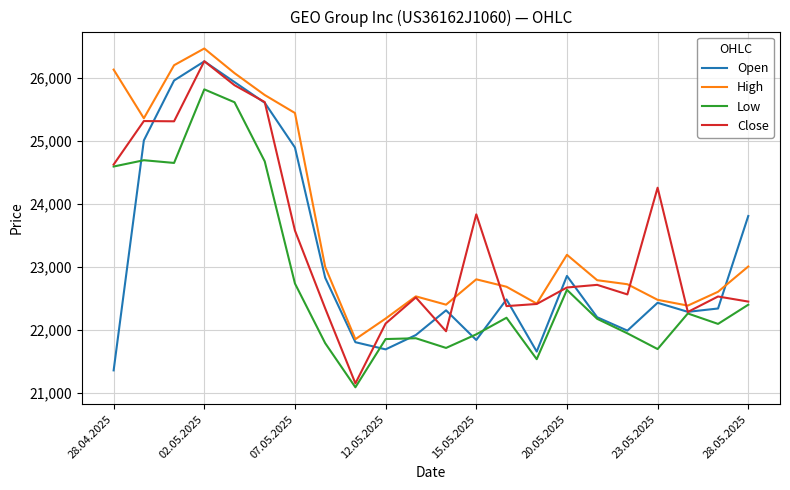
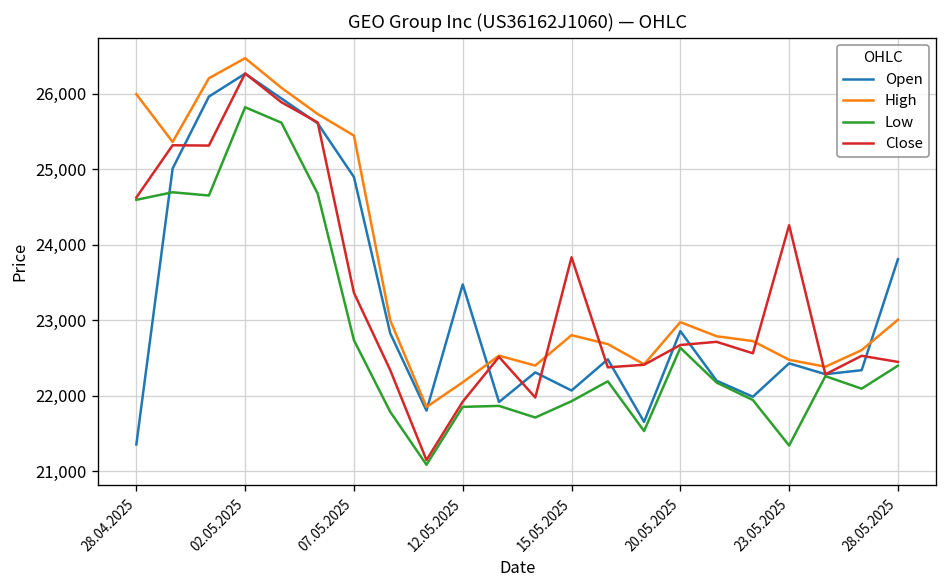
  {
    "Open": {
      "28.04.2025": "21,400",
      "07.05.2025": "24,900",
-     "12.05.2025": "21,700",
-     "15.05.2025": "21,800",
+     "12.05.2025": "23,500",
+     "15.05.2025": "22,100",
      "20.05.2025": "22,900",
      "23.05.2025": "22,400",
      "28.05.2025": "23,800"
    },
    "High": {
-     "28.04.2025": "26,100",
+     "28.04.2025": "26,000",
      "02.05.2025": "26,500",
      "07.05.2025": "25,400",
      "12.05.2025": "22,200",
      "15.05.2025": "22,800",
-     "20.05.2025": "23,200",
+     "20.05.2025": "23,000",
      "23.05.2025": "22,500",
      "28.05.2025": "23,000"
    },
    "Low": {
      "02.05.2025": "25,800",
      "07.05.2025": "22,700",
      "12.05.2025": "21,900",
      "15.05.2025": "21,900",
-     "23.05.2025": "21,700",
+     "23.05.2025": "21,300",
      "28.05.2025": "22,400"
    },
    "Close": {
-     "07.05.2025": "23,600",
-     "12.05.2025": "22,100",
+     "07.05.2025": "23,400",
+     "12.05.2025": "21,900",
      "15.05.2025": "23,800",
      "23.05.2025": "24,300",
      "28.05.2025": "22,400"
    }
  }
